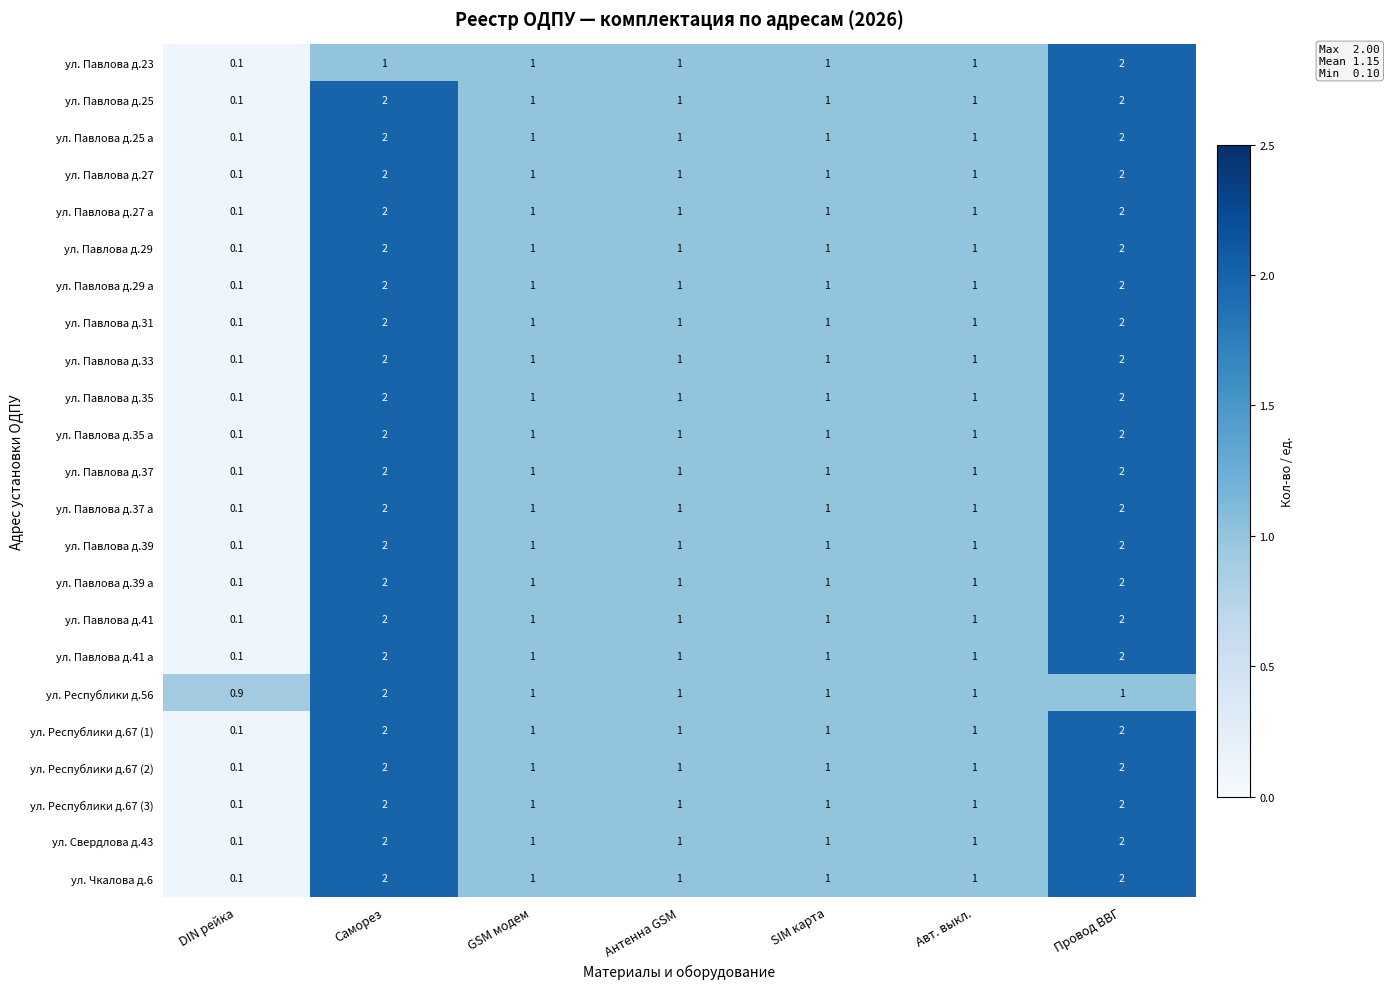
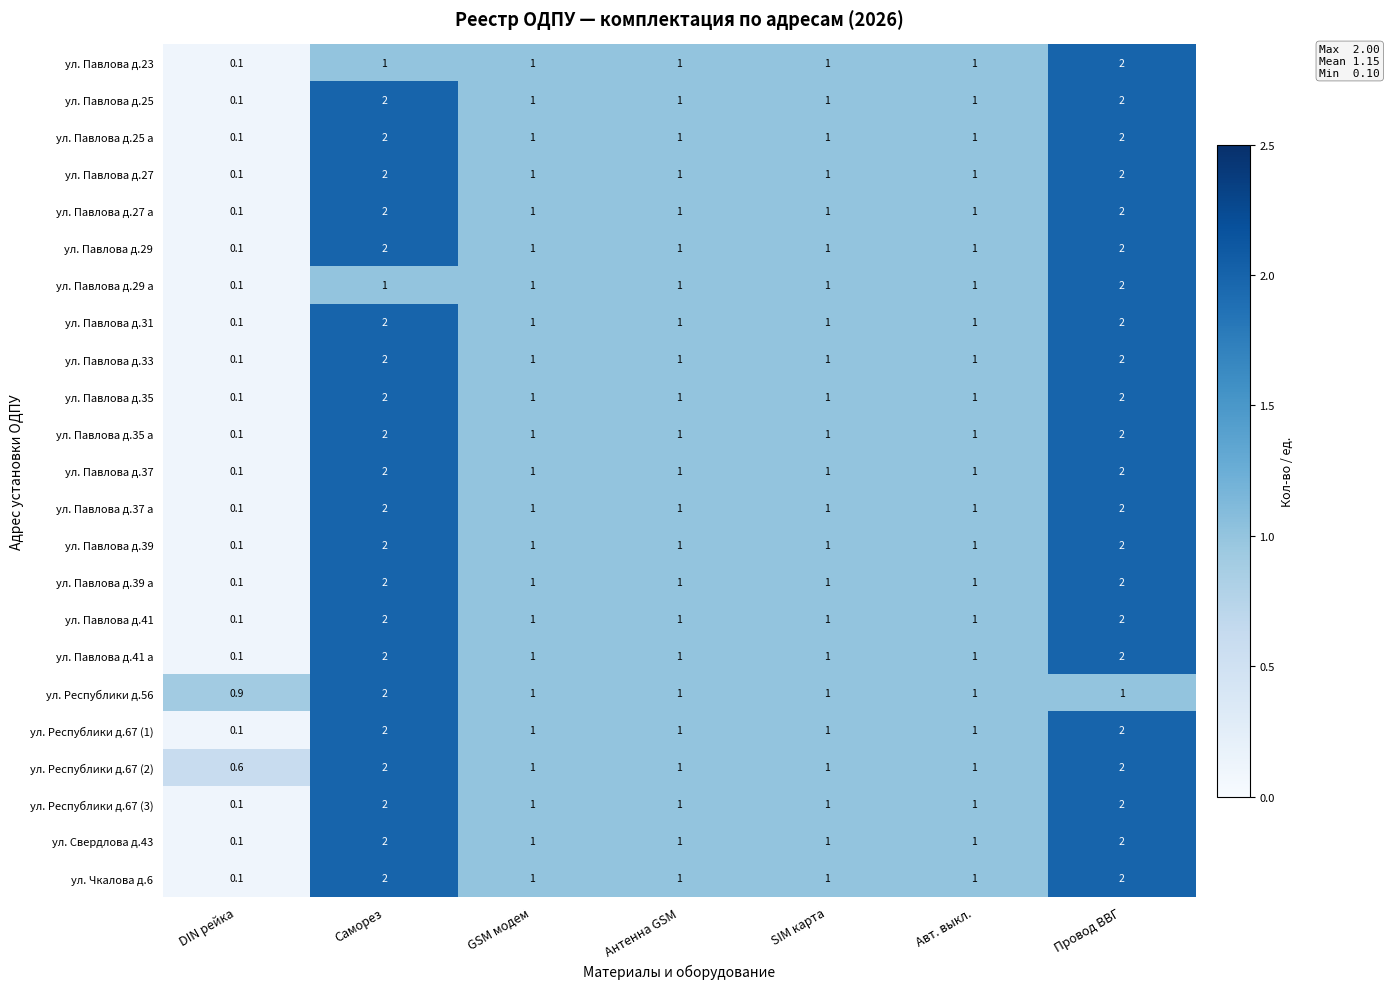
  {
    "ул. Павлова д.23": {
      "DIN рейка": 0.1,
      "Саморез": 1,
      "GSM модем": 1,
      "Антенна GSM": 1,
      "SIM карта": 1,
      "Авт. выкл.": 1,
      "Провод ВВГ": 2
    },
    "ул. Павлова д.25": {
      "DIN рейка": 0.1,
      "Саморез": 2,
      "GSM модем": 1,
      "Антенна GSM": 1,
      "SIM карта": 1,
      "Авт. выкл.": 1,
      "Провод ВВГ": 2
    },
    "ул. Павлова д.25 а": {
      "DIN рейка": 0.1,
      "Саморез": 2,
      "GSM модем": 1,
      "Антенна GSM": 1,
      "SIM карта": 1,
      "Авт. выкл.": 1,
      "Провод ВВГ": 2
    },
    "ул. Павлова д.27": {
      "DIN рейка": 0.1,
      "Саморез": 2,
      "GSM модем": 1,
      "Антенна GSM": 1,
      "SIM карта": 1,
      "Авт. выкл.": 1,
      "Провод ВВГ": 2
    },
    "ул. Павлова д.27 а": {
      "DIN рейка": 0.1,
      "Саморез": 2,
      "GSM модем": 1,
      "Антенна GSM": 1,
      "SIM карта": 1,
      "Авт. выкл.": 1,
      "Провод ВВГ": 2
    },
    "ул. Павлова д.29": {
      "DIN рейка": 0.1,
      "Саморез": 2,
      "GSM модем": 1,
      "Антенна GSM": 1,
      "SIM карта": 1,
      "Авт. выкл.": 1,
      "Провод ВВГ": 2
    },
    "ул. Павлова д.29 а": {
      "DIN рейка": 0.1,
-     "Саморез": 2,
+     "Саморез": 1,
      "GSM модем": 1,
      "Антенна GSM": 1,
      "SIM карта": 1,
      "Авт. выкл.": 1,
      "Провод ВВГ": 2
    },
    "ул. Павлова д.31": {
      "DIN рейка": 0.1,
      "Саморез": 2,
      "GSM модем": 1,
      "Антенна GSM": 1,
      "SIM карта": 1,
      "Авт. выкл.": 1,
      "Провод ВВГ": 2
    },
    "ул. Павлова д.33": {
      "DIN рейка": 0.1,
      "Саморез": 2,
      "GSM модем": 1,
      "Антенна GSM": 1,
      "SIM карта": 1,
      "Авт. выкл.": 1,
      "Провод ВВГ": 2
    },
    "ул. Павлова д.35": {
      "DIN рейка": 0.1,
      "Саморез": 2,
      "GSM модем": 1,
      "Антенна GSM": 1,
      "SIM карта": 1,
      "Авт. выкл.": 1,
      "Провод ВВГ": 2
    },
    "ул. Павлова д.35 а": {
      "DIN рейка": 0.1,
      "Саморез": 2,
      "GSM модем": 1,
      "Антенна GSM": 1,
      "SIM карта": 1,
      "Авт. выкл.": 1,
      "Провод ВВГ": 2
    },
    "ул. Павлова д.37": {
      "DIN рейка": 0.1,
      "Саморез": 2,
      "GSM модем": 1,
      "Антенна GSM": 1,
      "SIM карта": 1,
      "Авт. выкл.": 1,
      "Провод ВВГ": 2
    },
    "ул. Павлова д.37 а": {
      "DIN рейка": 0.1,
      "Саморез": 2,
      "GSM модем": 1,
      "Антенна GSM": 1,
      "SIM карта": 1,
      "Авт. выкл.": 1,
      "Провод ВВГ": 2
    },
    "ул. Павлова д.39": {
      "DIN рейка": 0.1,
      "Саморез": 2,
      "GSM модем": 1,
      "Антенна GSM": 1,
      "SIM карта": 1,
      "Авт. выкл.": 1,
      "Провод ВВГ": 2
    },
    "ул. Павлова д.39 а": {
      "DIN рейка": 0.1,
      "Саморез": 2,
      "GSM модем": 1,
      "Антенна GSM": 1,
      "SIM карта": 1,
      "Авт. выкл.": 1,
      "Провод ВВГ": 2
    },
    "ул. Павлова д.41": {
      "DIN рейка": 0.1,
      "Саморез": 2,
      "GSM модем": 1,
      "Антенна GSM": 1,
      "SIM карта": 1,
      "Авт. выкл.": 1,
      "Провод ВВГ": 2
    },
    "ул. Павлова д.41 а": {
      "DIN рейка": 0.1,
      "Саморез": 2,
      "GSM модем": 1,
      "Антенна GSM": 1,
      "SIM карта": 1,
      "Авт. выкл.": 1,
      "Провод ВВГ": 2
    },
    "ул. Республики д.56": {
      "DIN рейка": 0.9,
      "Саморез": 2,
      "GSM модем": 1,
      "Антенна GSM": 1,
      "SIM карта": 1,
      "Авт. выкл.": 1,
      "Провод ВВГ": 1
    },
    "ул. Республики д.67 (1)": {
      "DIN рейка": 0.1,
      "Саморез": 2,
      "GSM модем": 1,
      "Антенна GSM": 1,
      "SIM карта": 1,
      "Авт. выкл.": 1,
      "Провод ВВГ": 2
    },
    "ул. Республики д.67 (2)": {
-     "DIN рейка": 0.1,
+     "DIN рейка": 0.6,
      "Саморез": 2,
      "GSM модем": 1,
      "Антенна GSM": 1,
      "SIM карта": 1,
      "Авт. выкл.": 1,
      "Провод ВВГ": 2
    },
    "ул. Республики д.67 (3)": {
      "DIN рейка": 0.1,
      "Саморез": 2,
      "GSM модем": 1,
      "Антенна GSM": 1,
      "SIM карта": 1,
      "Авт. выкл.": 1,
      "Провод ВВГ": 2
    },
    "ул. Свердлова д.43": {
      "DIN рейка": 0.1,
      "Саморез": 2,
      "GSM модем": 1,
      "Антенна GSM": 1,
      "SIM карта": 1,
      "Авт. выкл.": 1,
      "Провод ВВГ": 2
    },
    "ул. Чкалова д.6": {
      "DIN рейка": 0.1,
      "Саморез": 2,
      "GSM модем": 1,
      "Антенна GSM": 1,
      "SIM карта": 1,
      "Авт. выкл.": 1,
      "Провод ВВГ": 2
    }
  }
